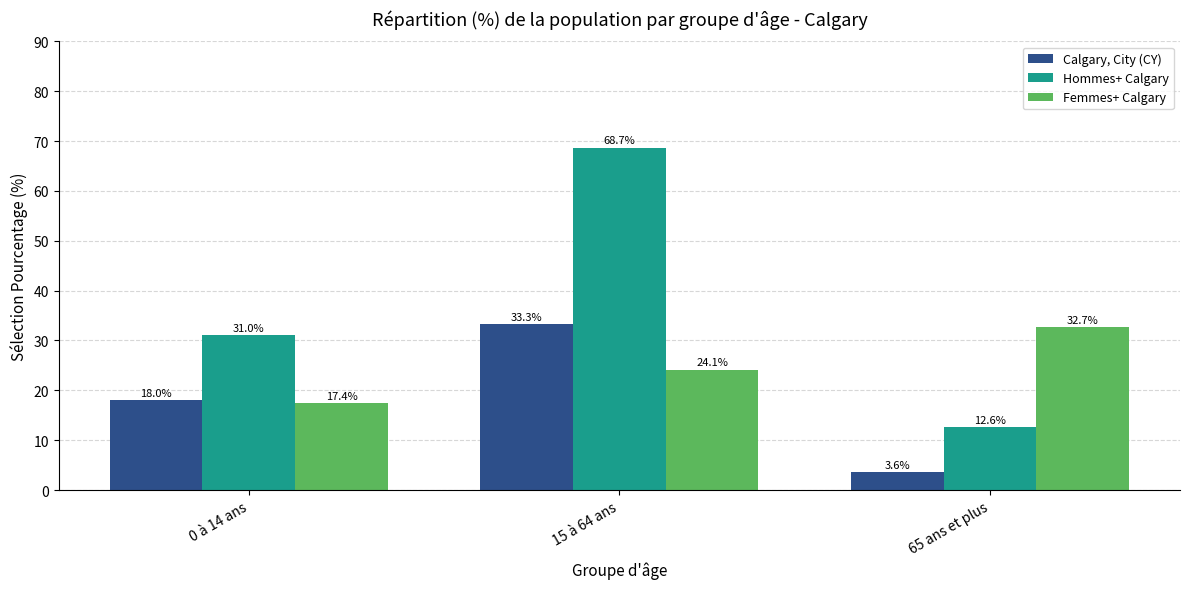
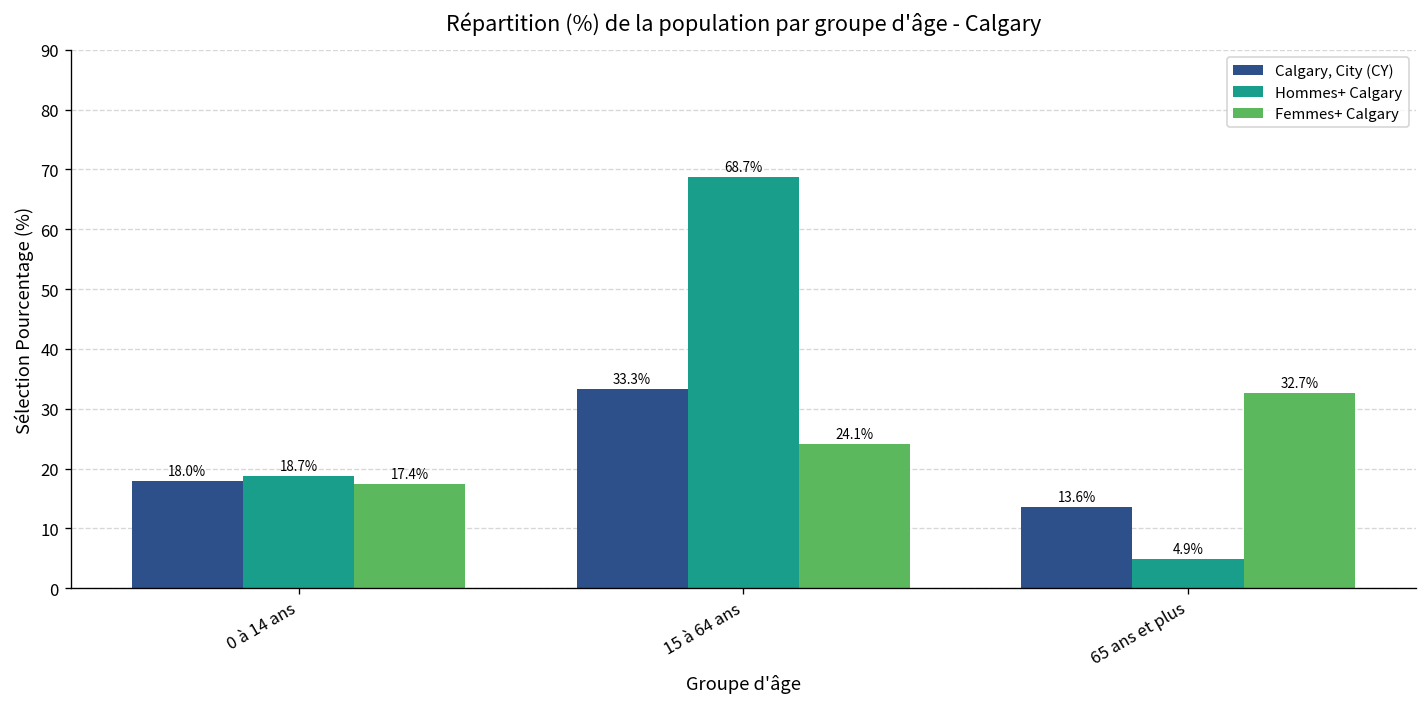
  {
    "Calgary, City (CY)": {
      "0 à 14 ans": "18.0%",
      "15 à 64 ans": "33.3%",
-     "65 ans et plus": "3.6%"
+     "65 ans et plus": "13.6%"
    },
    "Hommes+ Calgary": {
-     "0 à 14 ans": "31.0%",
+     "0 à 14 ans": "18.7%",
      "15 à 64 ans": "68.7%",
-     "65 ans et plus": "12.6%"
+     "65 ans et plus": "4.9%"
    },
    "Femmes+ Calgary": {
      "0 à 14 ans": "17.4%",
      "15 à 64 ans": "24.1%",
      "65 ans et plus": "32.7%"
    }
  }
